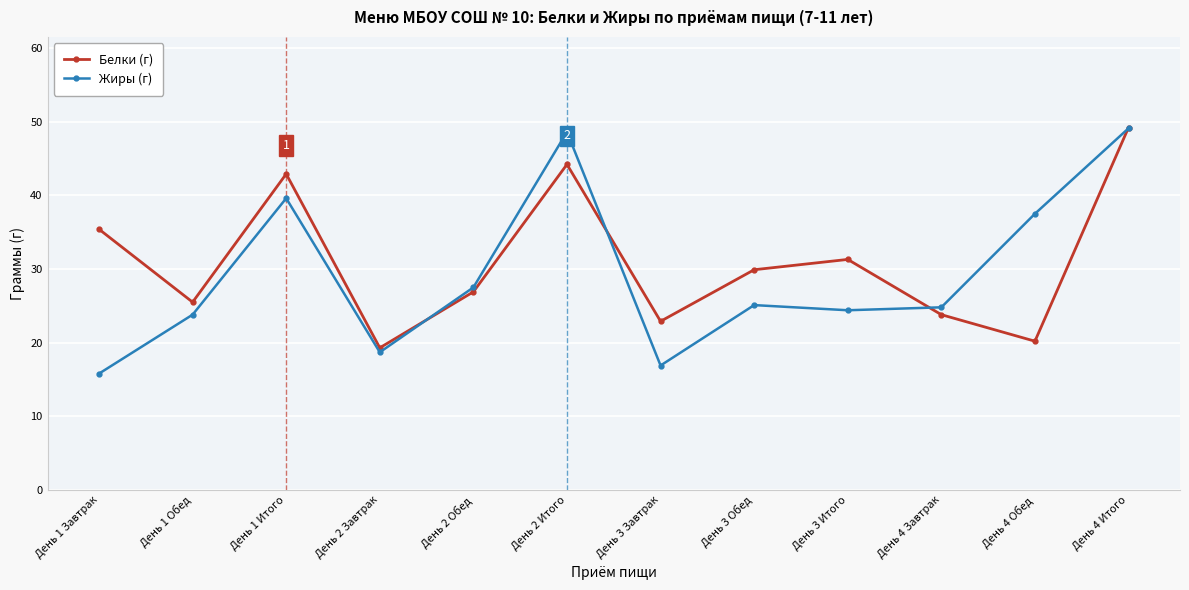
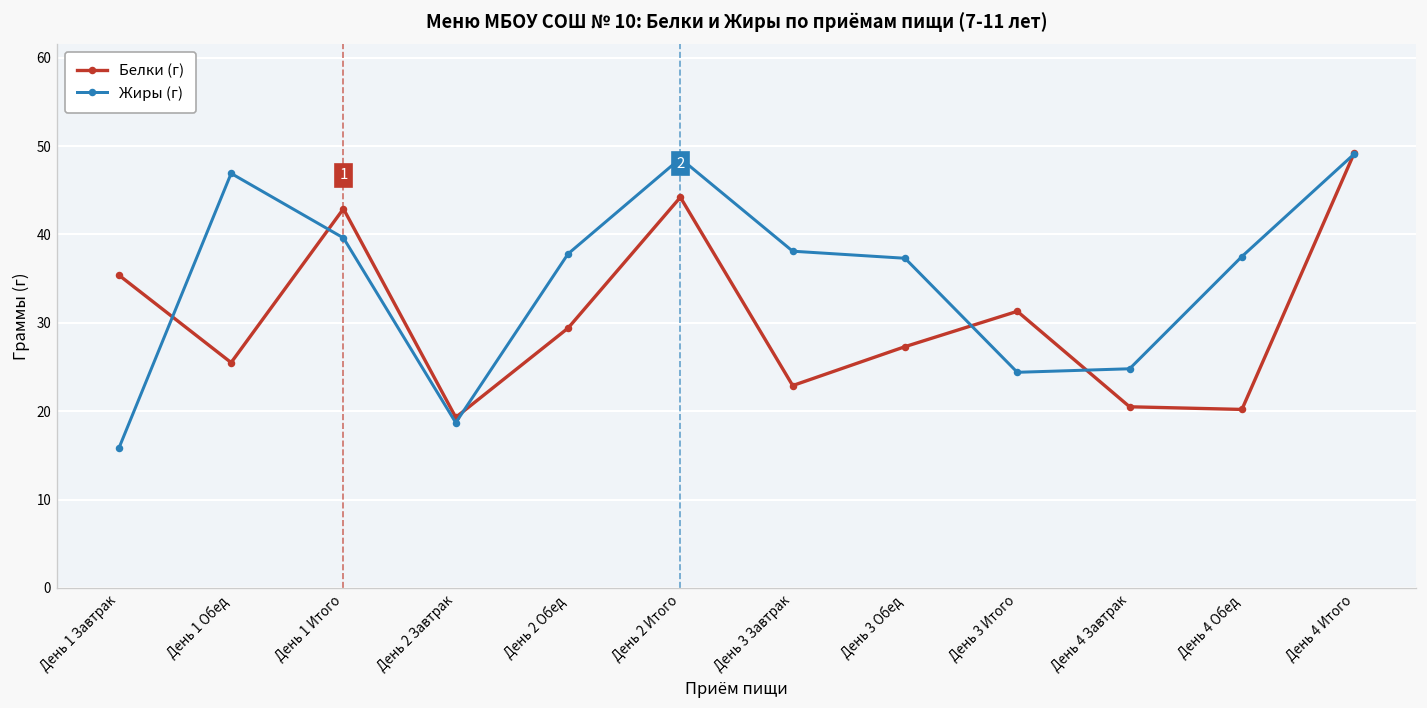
  {
    "Белки (г)": {
      "День 1 Завтрак": 35,
      "День 1 Обед": 26,
      "День 2 Завтрак": 19,
-     "День 2 Обед": 27,
+     "День 2 Обед": 29,
      "День 2 Итого": 44,
      "День 3 Завтрак": 23,
-     "День 3 Обед": 30,
+     "День 3 Обед": 27,
      "День 3 Итого": 31,
-     "День 4 Завтрак": 24,
+     "День 4 Завтрак": 21,
      "День 4 Обед": 20
    },
    "Жиры (г)": {
      "День 1 Завтрак": 16,
-     "День 1 Обед": 24,
+     "День 1 Обед": 47,
      "День 1 Итого": 40,
      "День 2 Завтрак": 19,
-     "День 2 Обед": 28,
-     "День 3 Завтрак": 17,
-     "День 3 Обед": 25,
+     "День 2 Обед": 38,
+     "День 3 Завтрак": 38,
+     "День 3 Обед": 37,
      "День 3 Итого": 24,
      "День 4 Завтрак": 25,
      "День 4 Обед": 38
    }
  }
